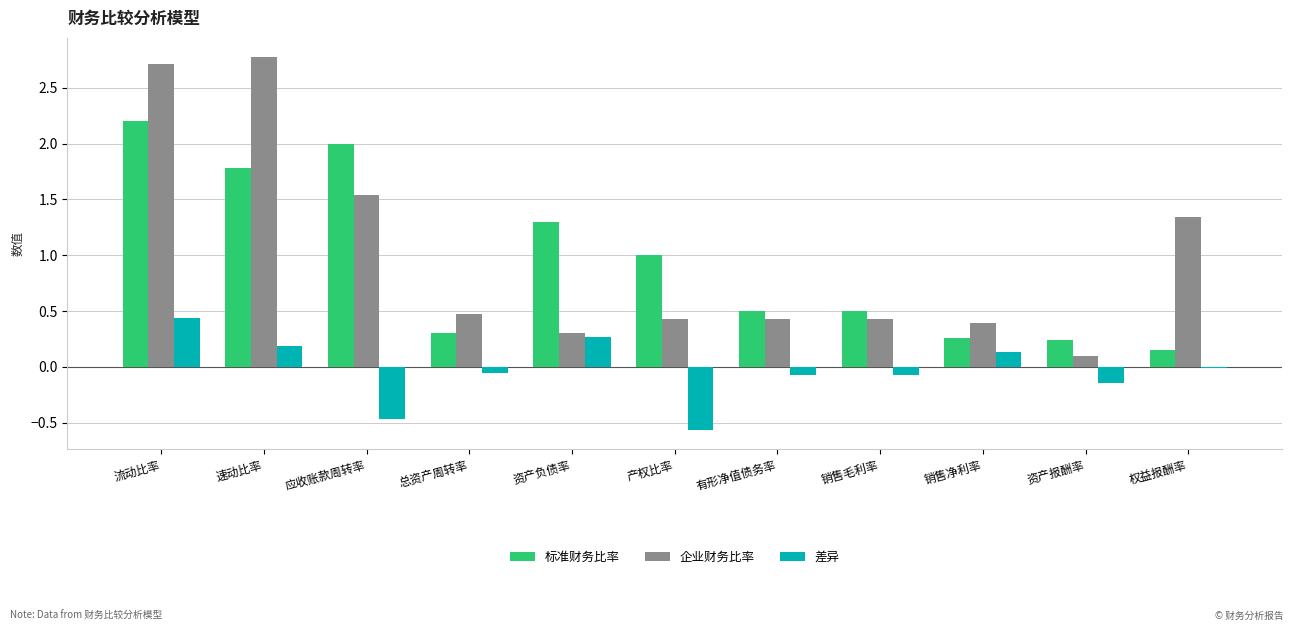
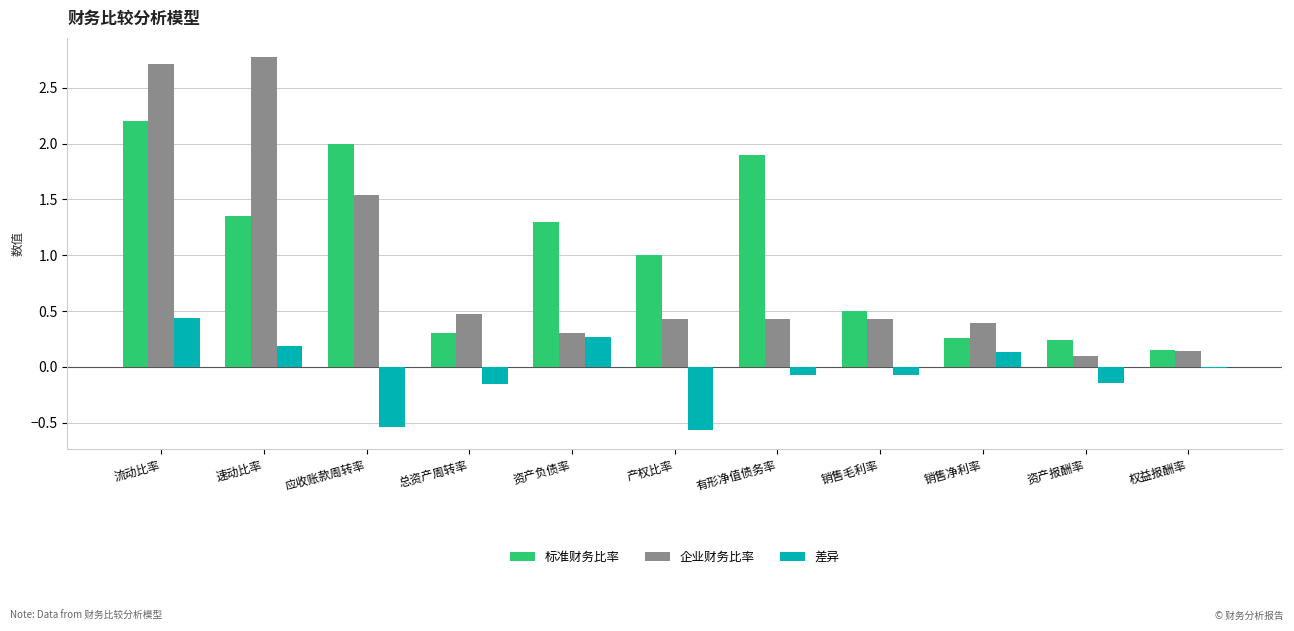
  {
    "标准财务比率": {
      "流动比率": 2.20,
-     "速动比率": 1.78,
+     "速动比率": 1.35,
      "应收账款周转率": 2.00,
      "总资产周转率": 0.30,
      "资产负债率": 1.30,
      "产权比率": 1.00,
-     "有形净值债务率": 0.5,
+     "有形净值债务率": 1.9,
      "销售毛利率": 0.50,
      "销售净利率": 0.26,
      "资产报酬率": 0.24,
      "权益报酬率": 0.15
    },
    "企业财务比率": {
      "流动比率": 2.72,
      "速动比率": 2.78,
      "应收账款周转率": 1.54,
      "总资产周转率": 0.48,
      "资产负债率": 0.30,
      "产权比率": 0.43,
      "有形净值债务率": 0.43,
      "销售毛利率": 0.43,
      "销售净利率": 0.39,
      "资产报酬率": 0.10,
-     "权益报酬率": 1.34
+     "权益报酬率": 0.14
    },
    "差异": {
      "流动比率": 0.44,
      "速动比率": 0.18,
-     "应收账款周转率": -0.46,
-     "总资产周转率": -0.05,
+     "应收账款周转率": -0.54,
+     "总资产周转率": -0.15,
      "资产负债率": 0.27,
      "产权比率": -0.57,
      "有形净值债务率": -0.07,
      "销售毛利率": -0.07,
      "销售净利率": 0.13,
      "资产报酬率": -0.14
    }
  }
